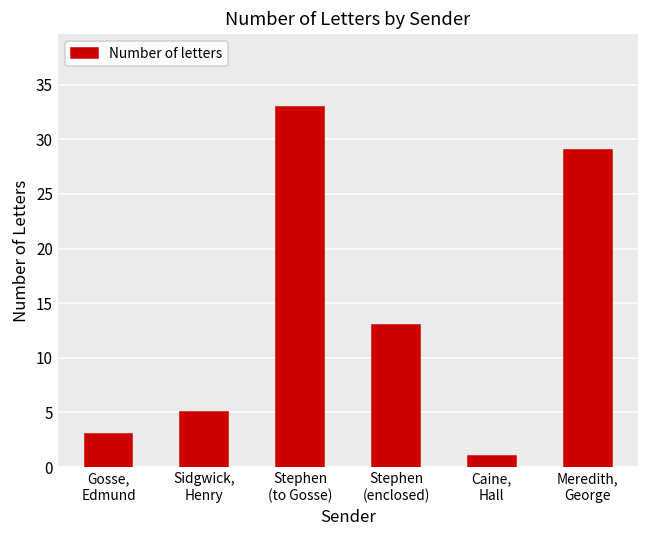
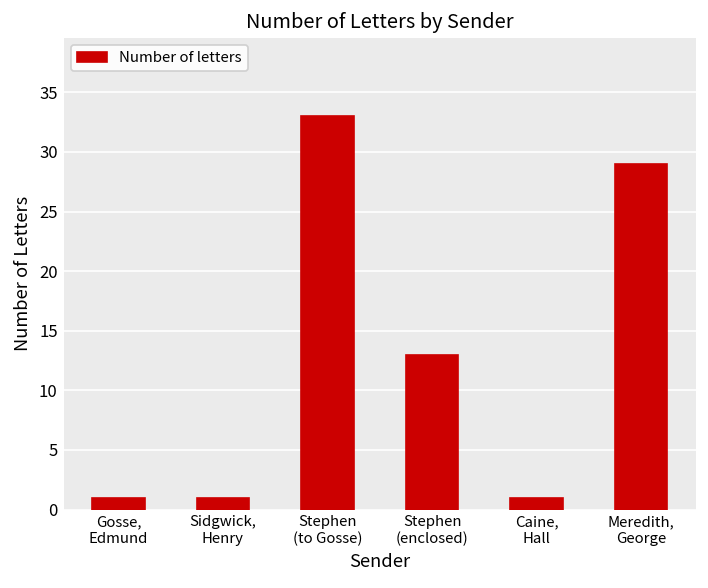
  {
-   "Gosse, Edmund": 3,
-   "Sidgwick, Henry": 5,
+   "Gosse, Edmund": 1,
+   "Sidgwick, Henry": 1,
    "Stephen (to Gosse)": 33,
    "Stephen (enclosed)": 13,
    "Caine, Hall": 1,
    "Meredith, George": 29
  }
